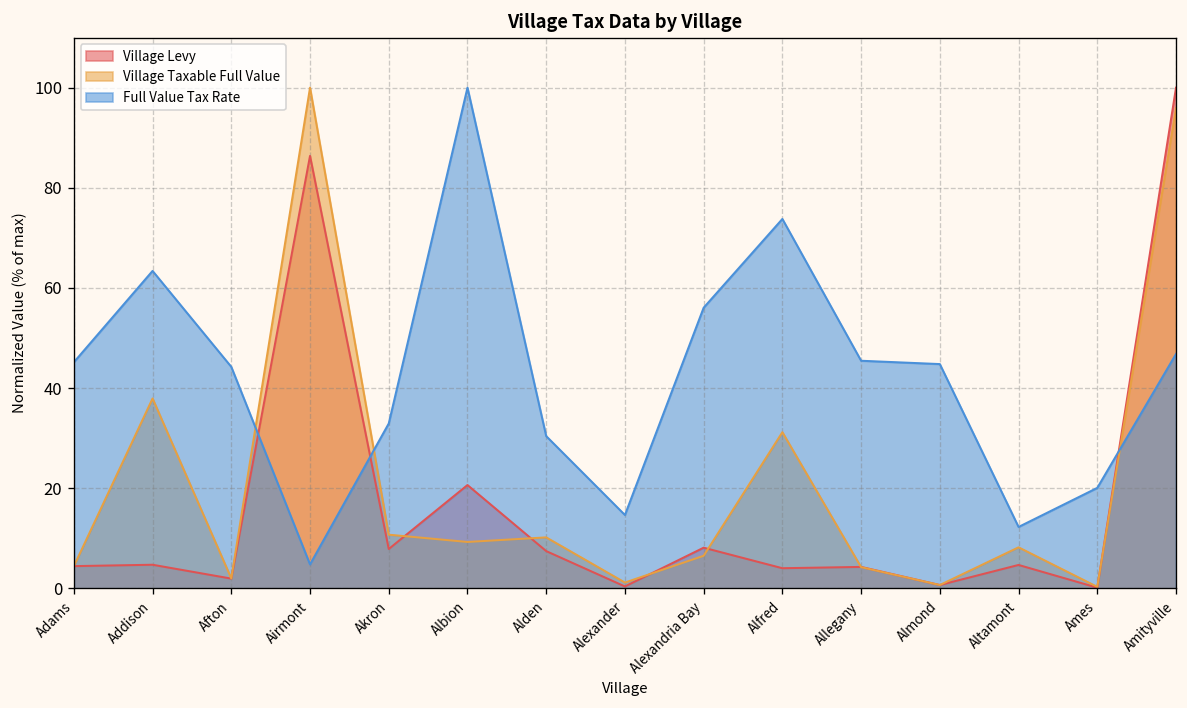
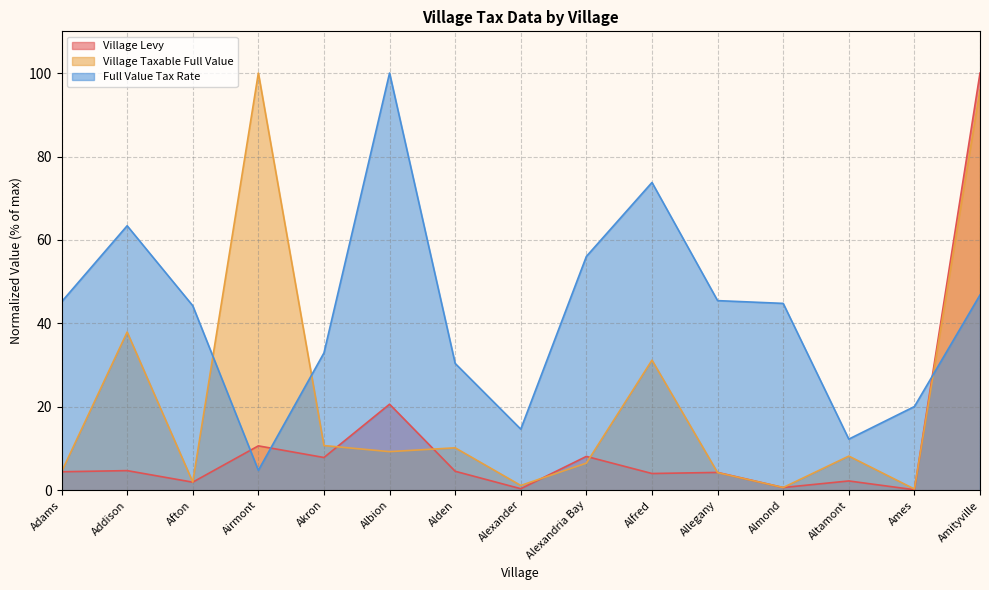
  {
    "Village Levy": {
      "Addison": 5,
-     "Airmont": 86,
+     "Airmont": 11,
      "Akron": 8,
      "Albion": 21,
-     "Alden": 7,
+     "Alden": 5,
      "Alexander": 0,
      "Alexandria Bay": 8,
      "Alfred": 4,
-     "Altamont": 5,
+     "Altamont": 2,
      "Amityville": 100
    },
    "Village Taxable Full Value": {
      "Addison": 38,
      "Airmont": 100,
      "Akron": 11,
      "Albion": 9,
      "Alden": 10,
      "Alexander": 1,
      "Alexandria Bay": 7,
      "Alfred": 31,
      "Altamont": 8,
      "Amityville": 96
    },
    "Full Value Tax Rate": {
      "Adams": 45,
      "Addison": 63,
      "Afton": 44,
      "Airmont": 5,
      "Akron": 33,
      "Albion": 100,
      "Alden": 30,
      "Alexander": 15,
      "Alexandria Bay": 56,
      "Alfred": 74,
      "Allegany": 45,
      "Almond": 45,
      "Altamont": 12,
      "Ames": 20,
      "Amityville": 47
    }
  }
